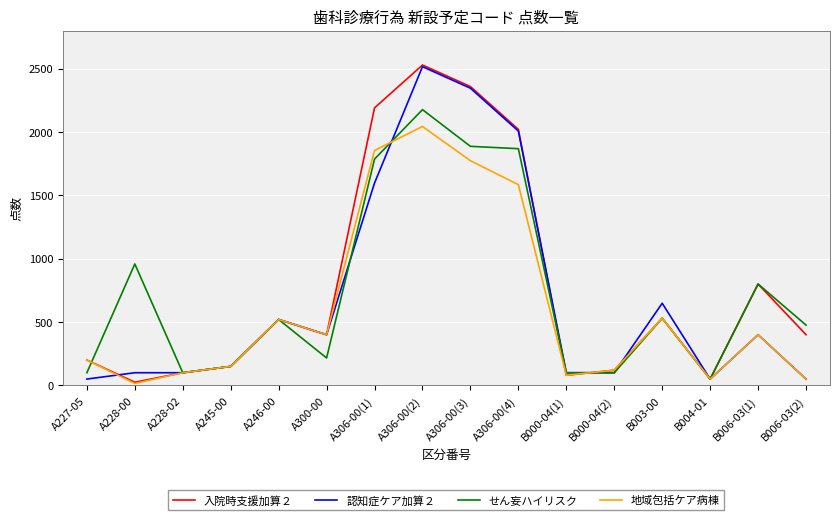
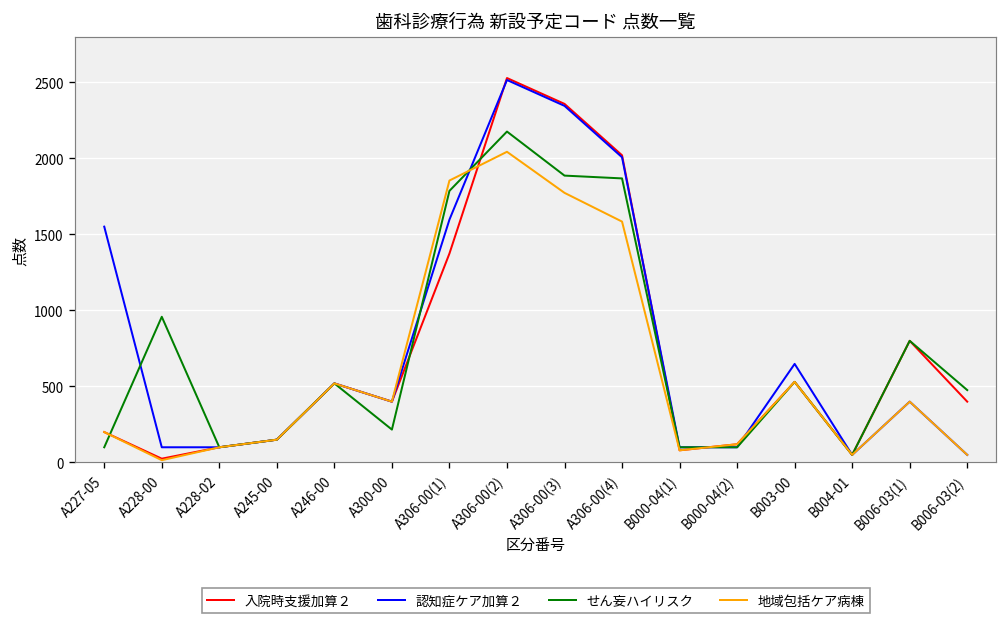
  {
    "入院時支援加算２": {
-     "A306-00(1)": 2190,
+     "A306-00(1)": 1370,
      "B006-03(2)": 400
    },
    "認知症ケア加算２": {
-     "A227-05": 50,
+     "A227-05": 1550,
      "A228-00": 100,
      "A306-00(1)": 1600,
      "B003-00": 650
    },
    "せん妄ハイリスク": {
      "A227-05": 100,
      "A228-00": 960,
      "A300-00": 220,
      "A306-00(1)": 1790,
      "A306-00(2)": 2180,
      "A306-00(3)": 1890,
      "A306-00(4)": 1870,
      "B006-03(2)": 480
    },
    "地域包括ケア病棟": {
      "A306-00(1)": 1850,
      "A306-00(2)": 2040,
      "A306-00(3)": 1770,
      "A306-00(4)": 1580
    }
  }
